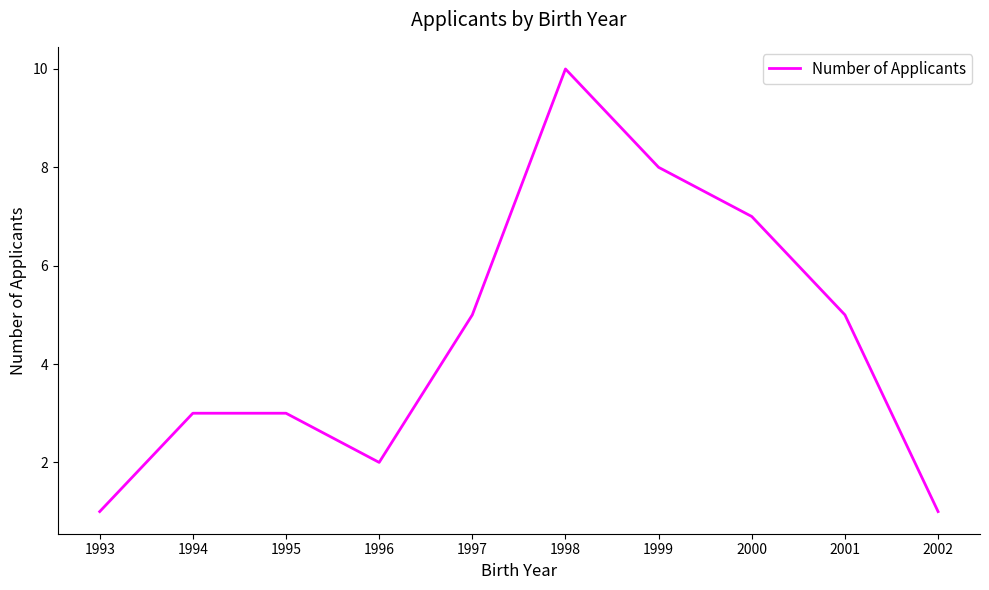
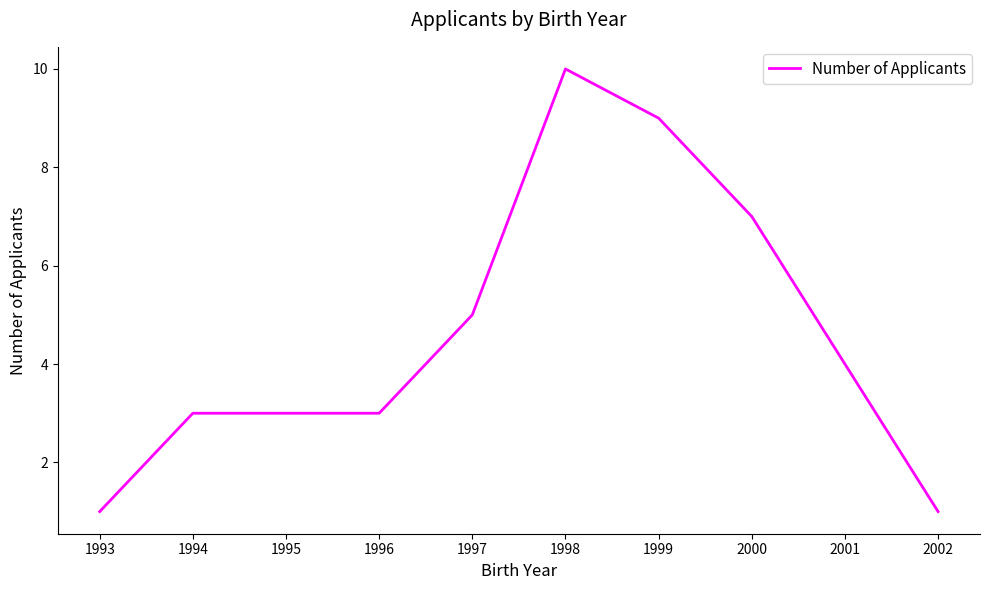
  {
    "1993": 1,
    "1994": 3,
    "1995": 3,
-   "1996": 2,
+   "1996": 3,
    "1997": 5,
    "1998": 10,
-   "1999": 8,
+   "1999": 9,
    "2000": 7,
-   "2001": 5,
+   "2001": 4,
    "2002": 1
  }
